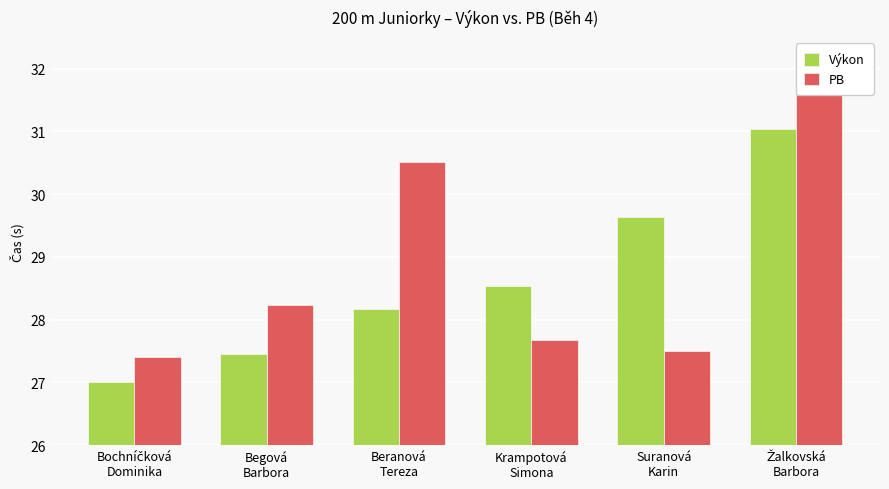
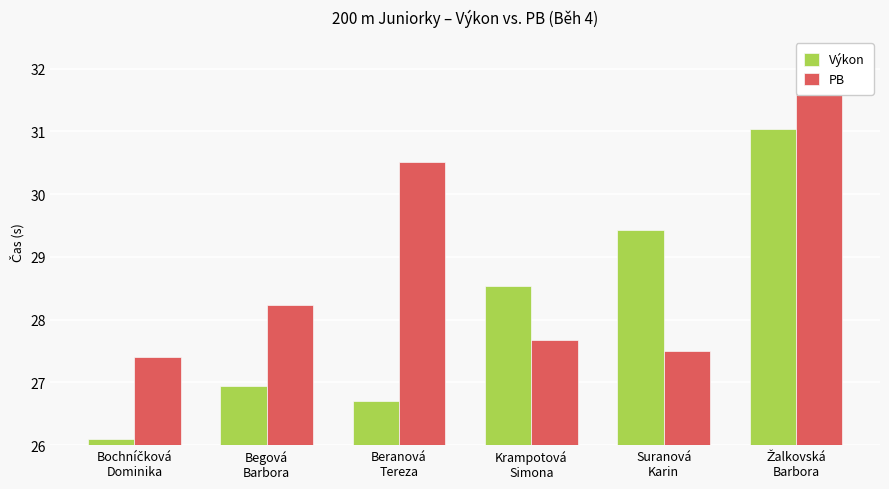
  {
    "Výkon": {
-     "Bochníčková Dominika": 27.0,
-     "Begová Barbora": 27.5,
-     "Beranová Tereza": 28.2,
+     "Bochníčková Dominika": 26.1,
+     "Begová Barbora": 27.0,
+     "Beranová Tereza": 26.7,
      "Krampotová Simona": 28.5,
-     "Suranová Karin": 29.6,
+     "Suranová Karin": 29.4,
      "Žalkovská Barbora": 31.0
    },
    "PB": {
      "Bochníčková Dominika": 27.4,
      "Begová Barbora": 28.2,
      "Beranová Tereza": 30.5,
      "Krampotová Simona": 27.7,
      "Suranová Karin": 27.5
    }
  }
